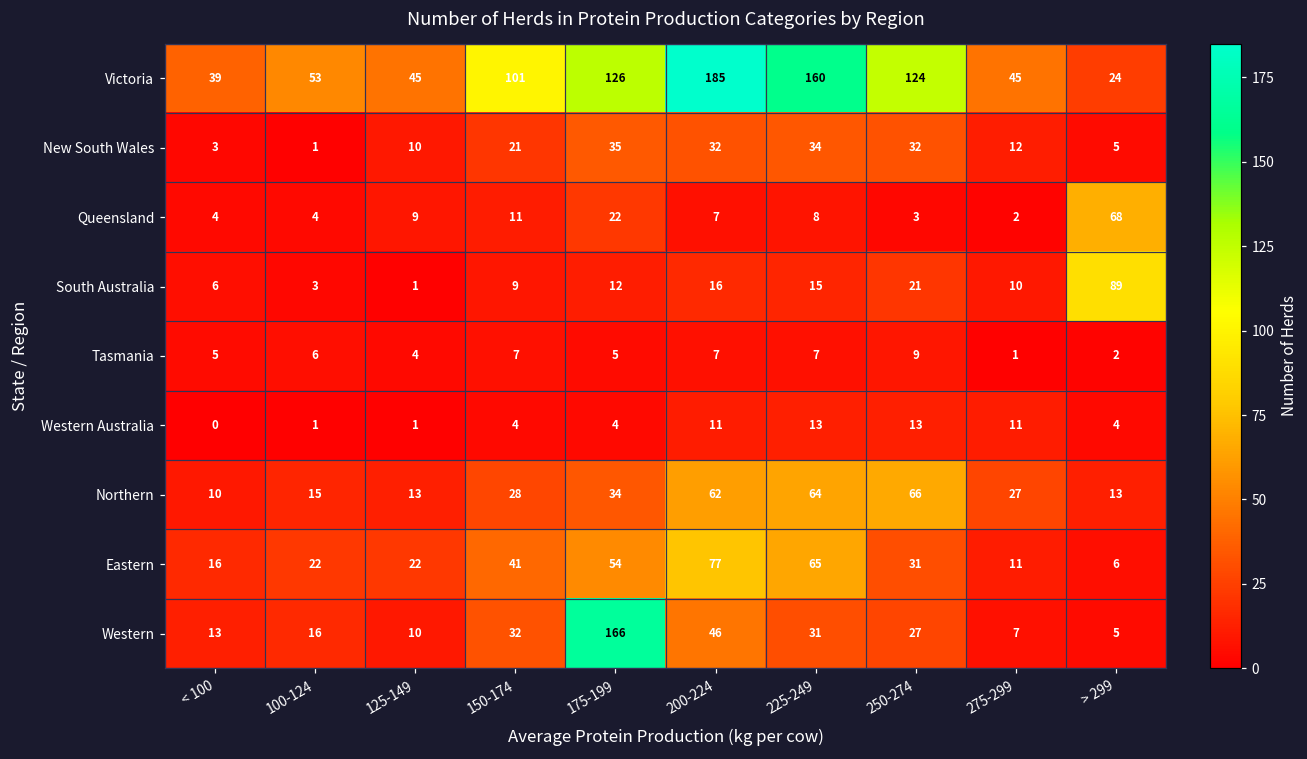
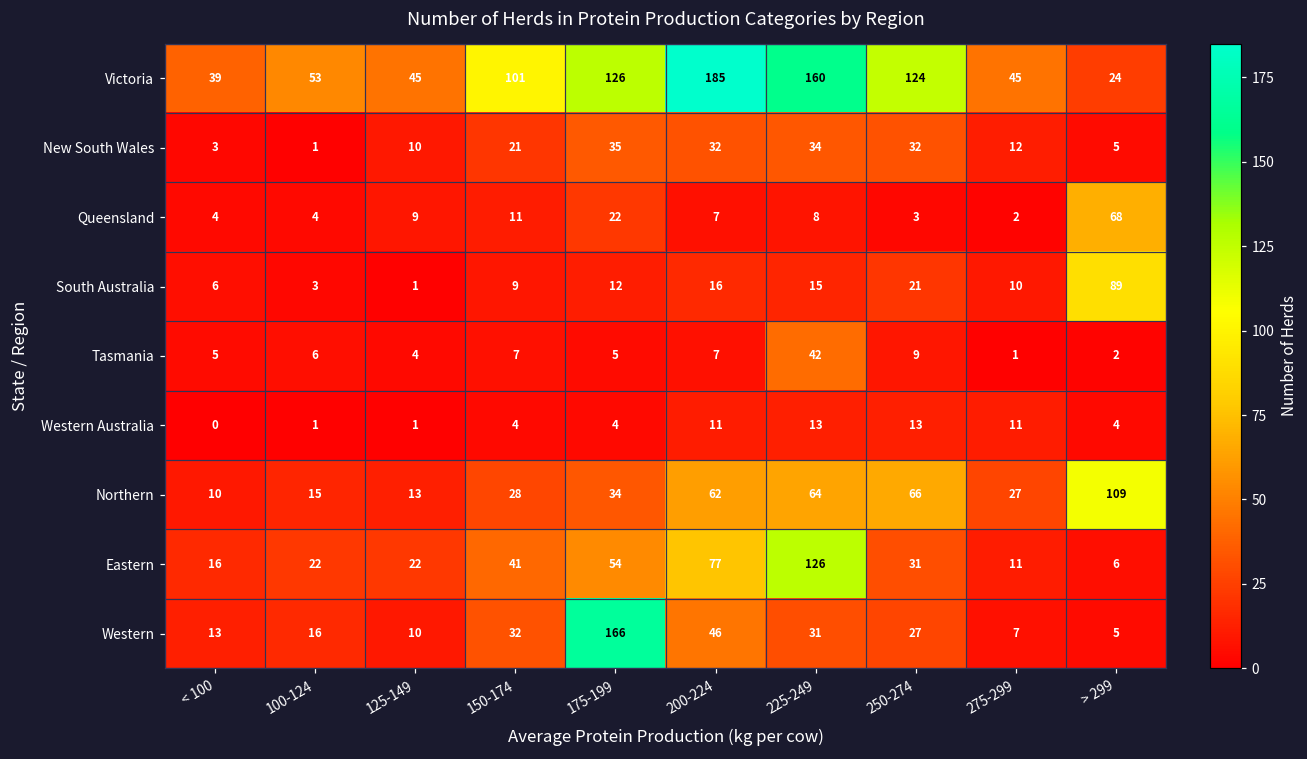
  {
    "Victoria": {
      "< 100": 39,
      "100-124": 53,
      "125-149": 45,
      "150-174": 101,
      "175-199": 126,
      "200-224": 185,
      "225-249": 160,
      "250-274": 124,
      "275-299": 45,
      "> 299": 24
    },
    "New South Wales": {
      "< 100": 3,
      "100-124": 1,
      "125-149": 10,
      "150-174": 21,
      "175-199": 35,
      "200-224": 32,
      "225-249": 34,
      "250-274": 32,
      "275-299": 12,
      "> 299": 5
    },
    "Queensland": {
      "< 100": 4,
      "100-124": 4,
      "125-149": 9,
      "150-174": 11,
      "175-199": 22,
      "200-224": 7,
      "225-249": 8,
      "250-274": 3,
      "275-299": 2,
      "> 299": 68
    },
    "South Australia": {
      "< 100": 6,
      "100-124": 3,
      "125-149": 1,
      "150-174": 9,
      "175-199": 12,
      "200-224": 16,
      "225-249": 15,
      "250-274": 21,
      "275-299": 10,
      "> 299": 89
    },
    "Tasmania": {
      "< 100": 5,
      "100-124": 6,
      "125-149": 4,
      "150-174": 7,
      "175-199": 5,
      "200-224": 7,
-     "225-249": 7,
+     "225-249": 42,
      "250-274": 9,
      "275-299": 1,
      "> 299": 2
    },
    "Western Australia": {
      "< 100": 0,
      "100-124": 1,
      "125-149": 1,
      "150-174": 4,
      "175-199": 4,
      "200-224": 11,
      "225-249": 13,
      "250-274": 13,
      "275-299": 11,
      "> 299": 4
    },
    "Northern": {
      "< 100": 10,
      "100-124": 15,
      "125-149": 13,
      "150-174": 28,
      "175-199": 34,
      "200-224": 62,
      "225-249": 64,
      "250-274": 66,
      "275-299": 27,
-     "> 299": 13
+     "> 299": 109
    },
    "Eastern": {
      "< 100": 16,
      "100-124": 22,
      "125-149": 22,
      "150-174": 41,
      "175-199": 54,
      "200-224": 77,
-     "225-249": 65,
+     "225-249": 126,
      "250-274": 31,
      "275-299": 11,
      "> 299": 6
    },
    "Western": {
      "< 100": 13,
      "100-124": 16,
      "125-149": 10,
      "150-174": 32,
      "175-199": 166,
      "200-224": 46,
      "225-249": 31,
      "250-274": 27,
      "275-299": 7,
      "> 299": 5
    }
  }
